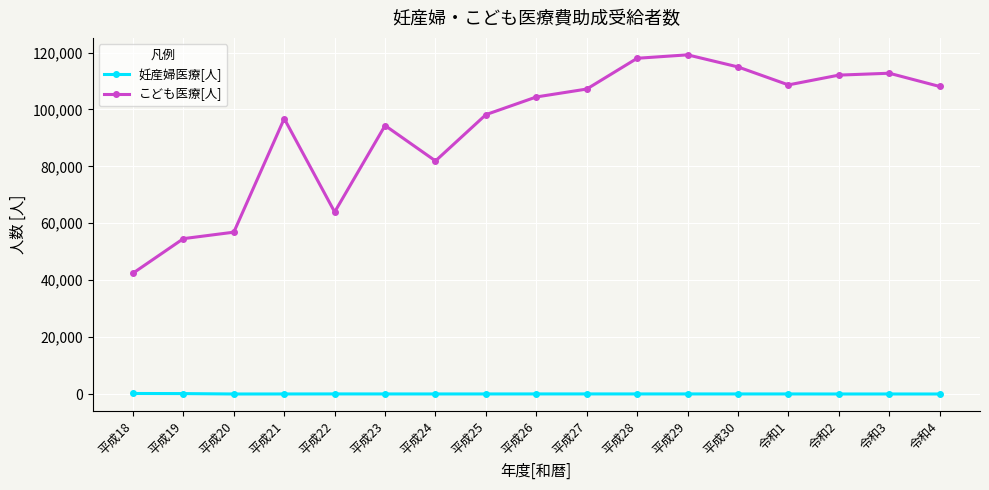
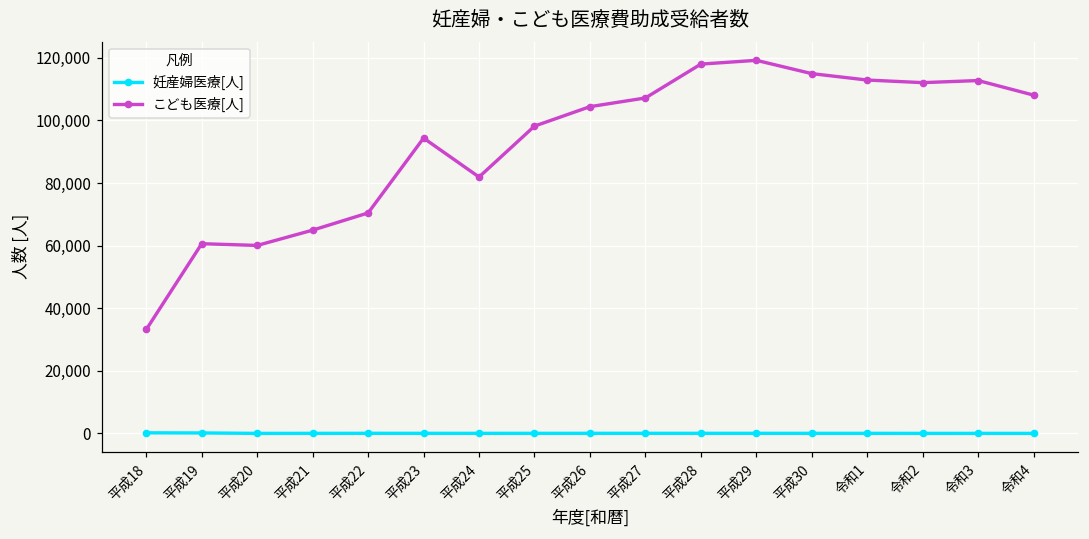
  {
    "妊産婦医療[人]": {
      "平成18": "0",
      "平成19": "0",
      "平成20": "0",
      "平成21": "0",
      "平成22": "0",
      "平成23": "0",
      "平成24": "0",
      "平成25": "0",
      "平成26": "0",
      "平成27": "0",
      "平成28": "0",
      "平成29": "0",
      "平成30": "0",
      "令和1": "0",
      "令和2": "0",
      "令和3": "0",
      "令和4": "0"
    },
    "こども医療[人]": {
-     "平成18": "42,000",
-     "平成19": "55,000",
-     "平成20": "57,000",
-     "平成21": "97,000",
-     "平成22": "64,000",
+     "平成18": "33,000",
+     "平成19": "61,000",
+     "平成20": "60,000",
+     "平成21": "65,000",
+     "平成22": "70,000",
      "平成23": "94,000",
      "平成24": "82,000",
      "平成25": "98,000",
      "平成26": "104,000",
      "平成27": "107,000",
      "平成28": "118,000",
      "平成29": "119,000",
      "平成30": "115,000",
-     "令和1": "109,000",
+     "令和1": "113,000",
      "令和2": "112,000",
      "令和3": "113,000",
      "令和4": "108,000"
    }
  }
